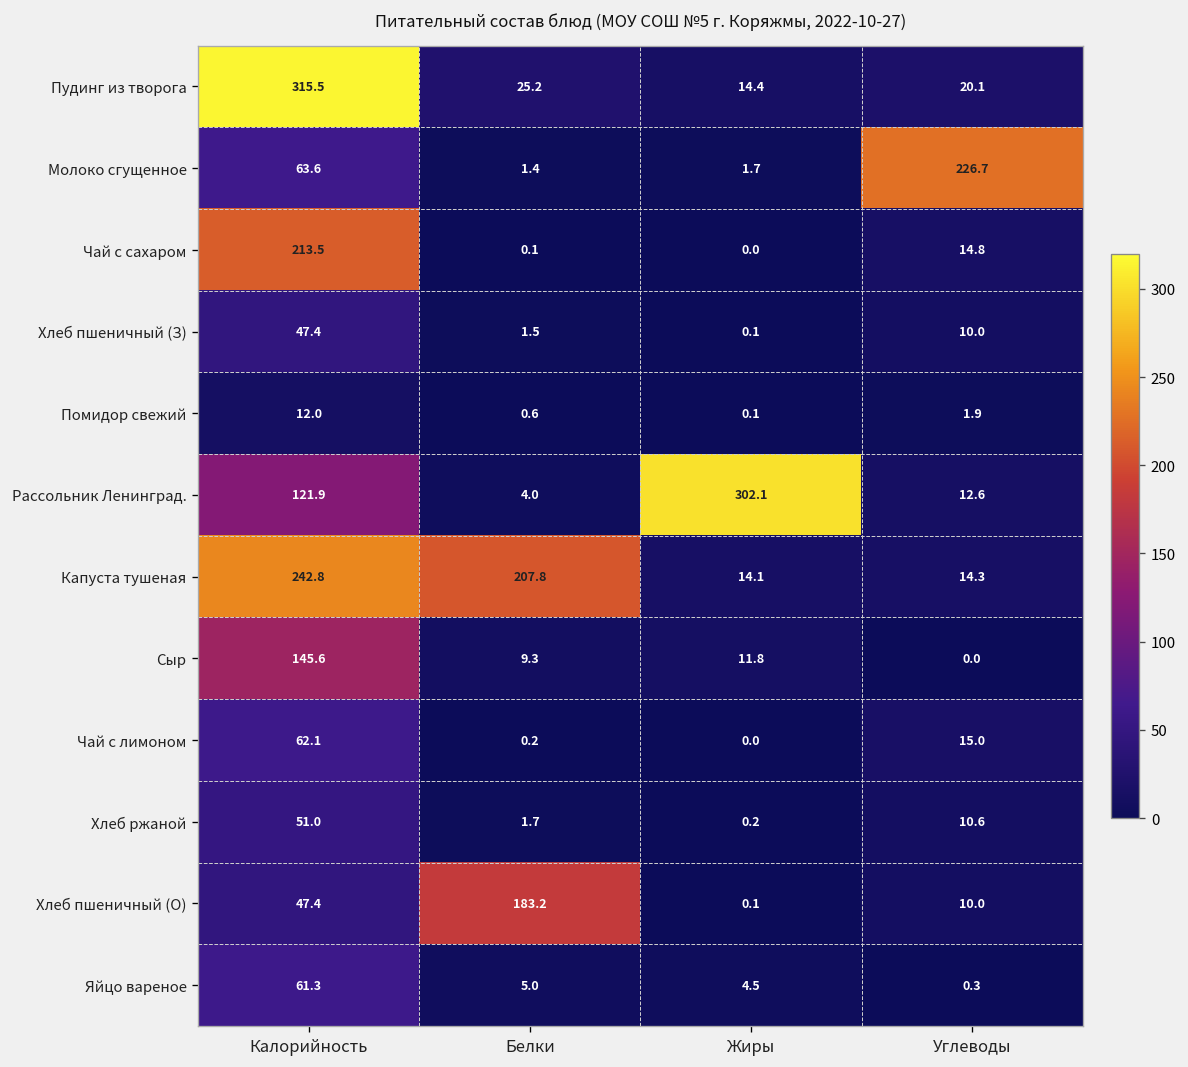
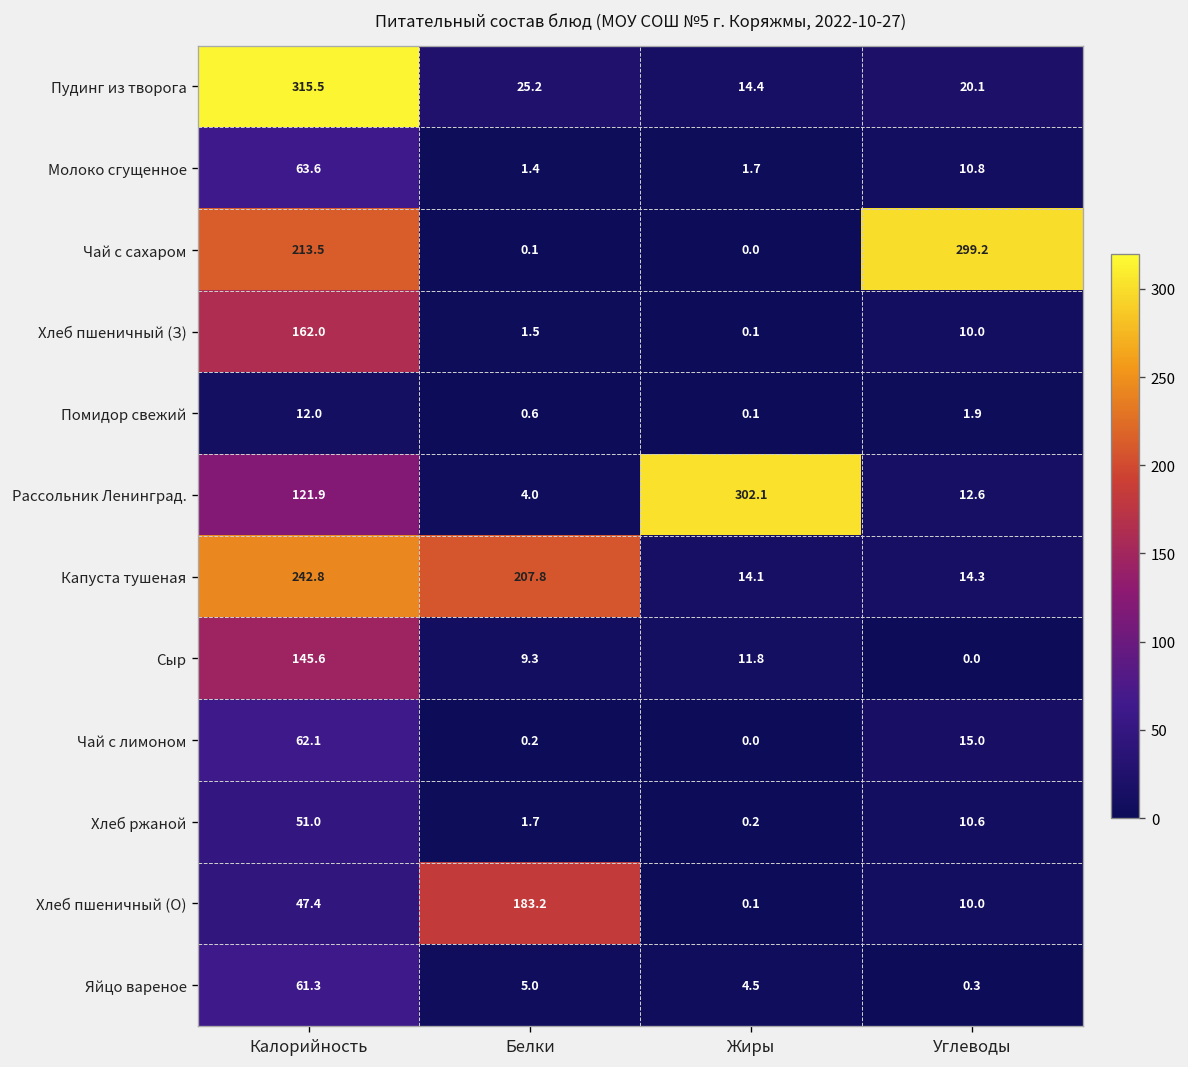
  {
    "Пудинг из творога": {
      "Калорийность": 315.5,
      "Белки": 25.2,
      "Жиры": 14.4,
      "Углеводы": 20.1
    },
    "Молоко сгущенное": {
      "Калорийность": 63.6,
      "Белки": 1.4,
      "Жиры": 1.7,
-     "Углеводы": 226.7
+     "Углеводы": 10.8
    },
    "Чай с сахаром": {
      "Калорийность": 213.5,
      "Белки": 0.1,
      "Жиры": 0.0,
-     "Углеводы": 14.8
+     "Углеводы": 299.2
    },
    "Хлеб пшеничный (З)": {
-     "Калорийность": 47.4,
+     "Калорийность": 162.0,
      "Белки": 1.5,
      "Жиры": 0.1,
      "Углеводы": 10.0
    },
    "Помидор свежий": {
      "Калорийность": 12.0,
      "Белки": 0.6,
      "Жиры": 0.1,
      "Углеводы": 1.9
    },
    "Рассольник Ленинград.": {
      "Калорийность": 121.9,
      "Белки": 4.0,
      "Жиры": 302.1,
      "Углеводы": 12.6
    },
    "Капуста тушеная": {
      "Калорийность": 242.8,
      "Белки": 207.8,
      "Жиры": 14.1,
      "Углеводы": 14.3
    },
    "Сыр": {
      "Калорийность": 145.6,
      "Белки": 9.3,
      "Жиры": 11.8,
      "Углеводы": 0.0
    },
    "Чай с лимоном": {
      "Калорийность": 62.1,
      "Белки": 0.2,
      "Жиры": 0.0,
      "Углеводы": 15.0
    },
    "Хлеб ржаной": {
      "Калорийность": 51.0,
      "Белки": 1.7,
      "Жиры": 0.2,
      "Углеводы": 10.6
    },
    "Хлеб пшеничный (О)": {
      "Калорийность": 47.4,
      "Белки": 183.2,
      "Жиры": 0.1,
      "Углеводы": 10.0
    },
    "Яйцо вареное": {
      "Калорийность": 61.3,
      "Белки": 5.0,
      "Жиры": 4.5,
      "Углеводы": 0.3
    }
  }
